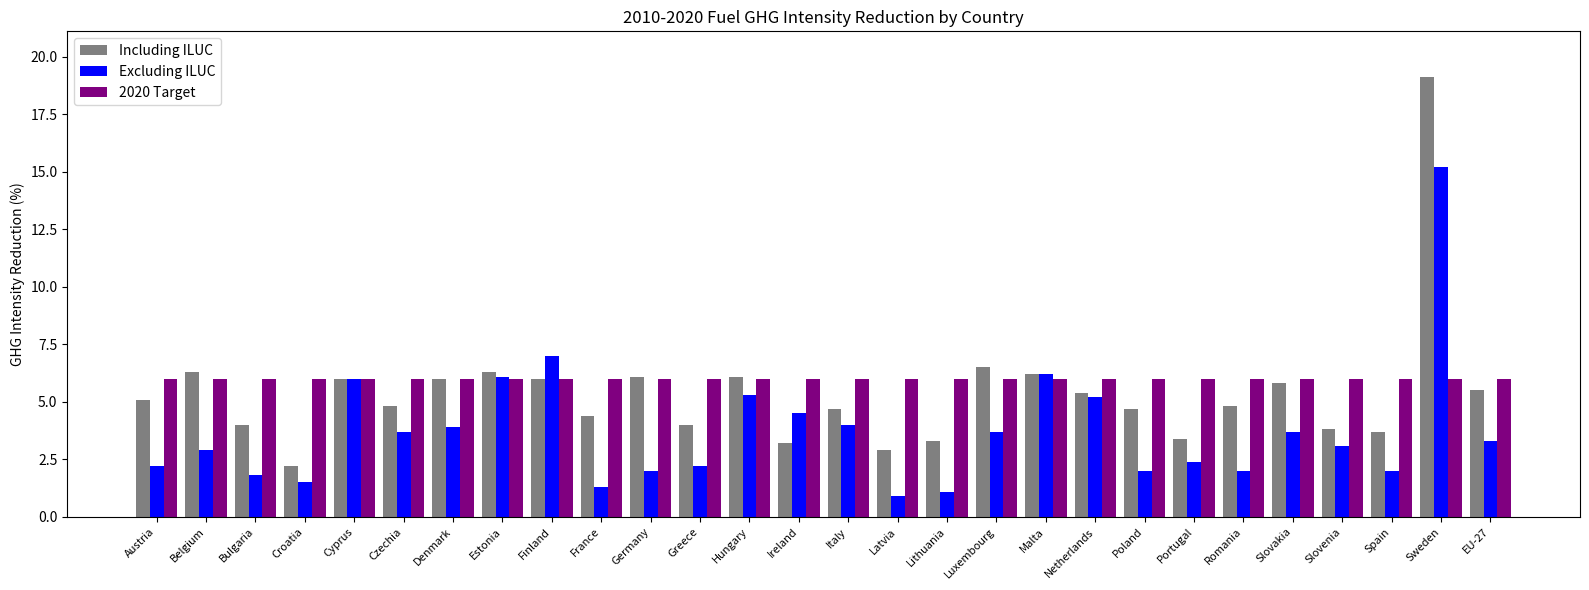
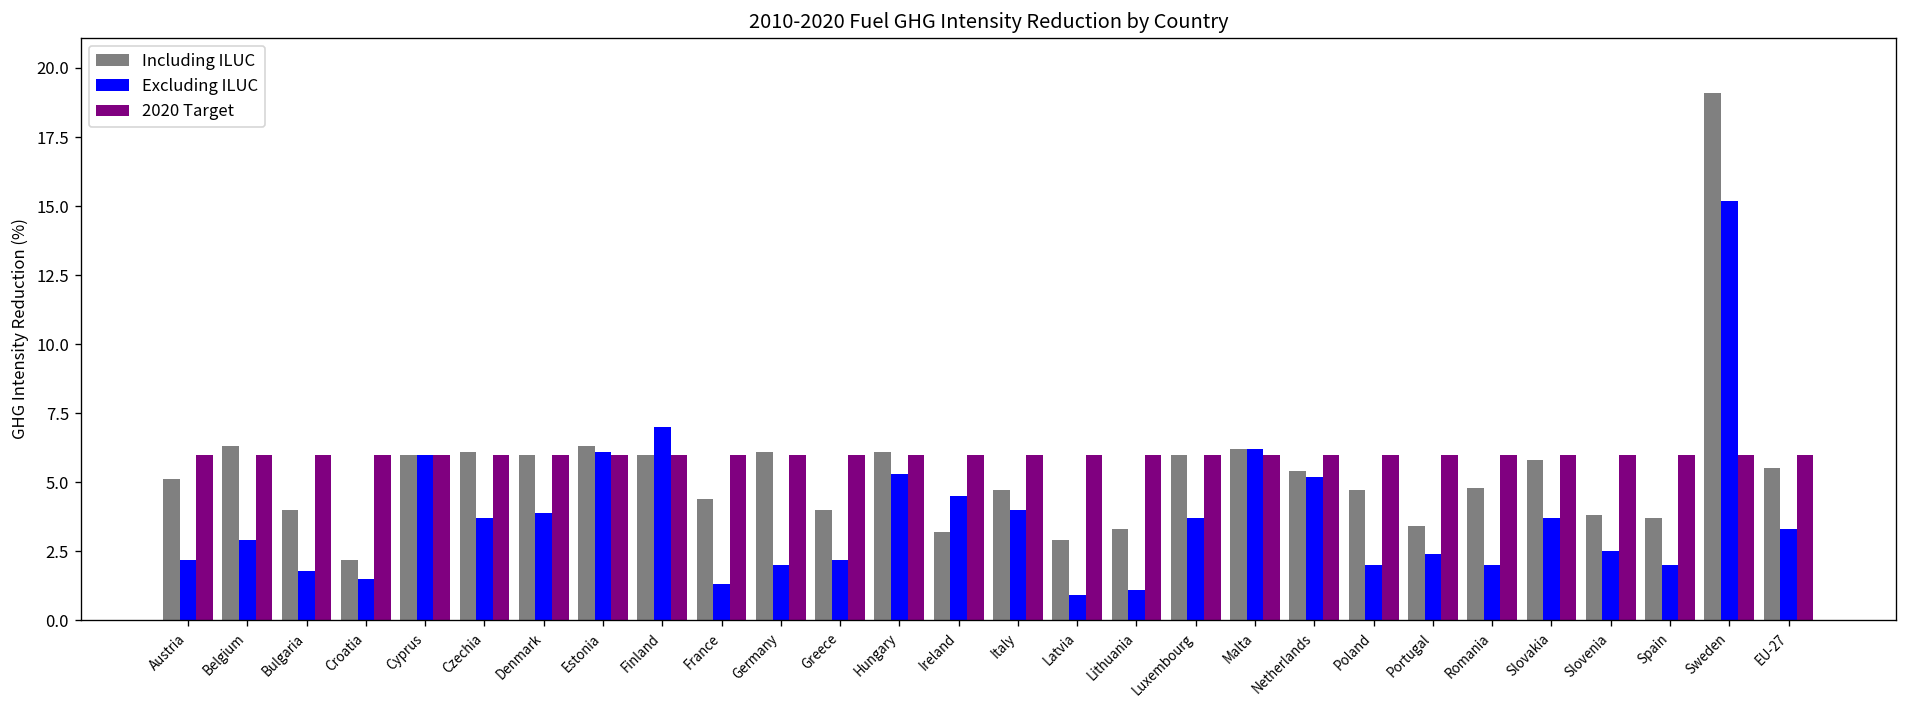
  {
    "Including ILUC": {
      "Austria": 5.1,
      "Belgium": 6.3,
      "Bulgaria": 4.0,
      "Croatia": 2.2,
      "Cyprus": 6.0,
-     "Czechia": 4.8,
+     "Czechia": 6.1,
      "Denmark": 6.0,
      "Estonia": 6.3,
      "Finland": 6.0,
      "France": 4.4,
      "Germany": 6.1,
      "Greece": 4.0,
      "Hungary": 6.1,
      "Ireland": 3.2,
      "Italy": 4.7,
      "Latvia": 2.9,
      "Lithuania": 3.3,
-     "Luxembourg": 6.5,
+     "Luxembourg": 6.0,
      "Malta": 6.2,
      "Netherlands": 5.4,
      "Poland": 4.7,
      "Portugal": 3.4,
      "Romania": 4.8,
      "Slovakia": 5.8,
      "Slovenia": 3.8,
      "Spain": 3.7,
      "Sweden": 19.1,
      "EU-27": 5.5
    },
    "Excluding ILUC": {
      "Austria": 2.2,
      "Belgium": 2.9,
      "Bulgaria": 1.8,
      "Croatia": 1.5,
      "Cyprus": 6.0,
      "Czechia": 3.7,
      "Denmark": 3.9,
      "Estonia": 6.1,
      "Finland": 7.0,
      "France": 1.3,
      "Germany": 2.0,
      "Greece": 2.2,
      "Hungary": 5.3,
      "Ireland": 4.5,
      "Italy": 4.0,
      "Latvia": 0.9,
      "Lithuania": 1.1,
      "Luxembourg": 3.7,
      "Malta": 6.2,
      "Netherlands": 5.2,
      "Poland": 2.0,
      "Portugal": 2.4,
      "Romania": 2.0,
      "Slovakia": 3.7,
-     "Slovenia": 3.1,
+     "Slovenia": 2.5,
      "Spain": 2.0,
      "Sweden": 15.2,
      "EU-27": 3.3
    },
    "2020 Target": {
      "Austria": 6.0,
      "Belgium": 6.0,
      "Bulgaria": 6.0,
      "Croatia": 6.0,
      "Cyprus": 6.0,
      "Czechia": 6.0,
      "Denmark": 6.0,
      "Estonia": 6.0,
      "Finland": 6.0,
      "France": 6.0,
      "Germany": 6.0,
      "Greece": 6.0,
      "Hungary": 6.0,
      "Ireland": 6.0,
      "Italy": 6.0,
      "Latvia": 6.0,
      "Lithuania": 6.0,
      "Luxembourg": 6.0,
      "Malta": 6.0,
      "Netherlands": 6.0,
      "Poland": 6.0,
      "Portugal": 6.0,
      "Romania": 6.0,
      "Slovakia": 6.0,
      "Slovenia": 6.0,
      "Spain": 6.0,
      "Sweden": 6.0,
      "EU-27": 6.0
    }
  }
